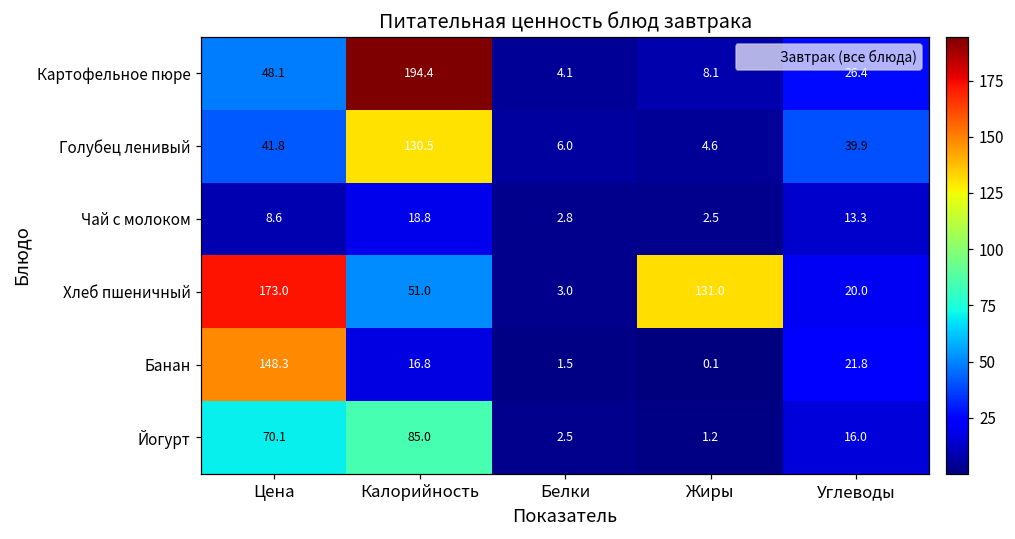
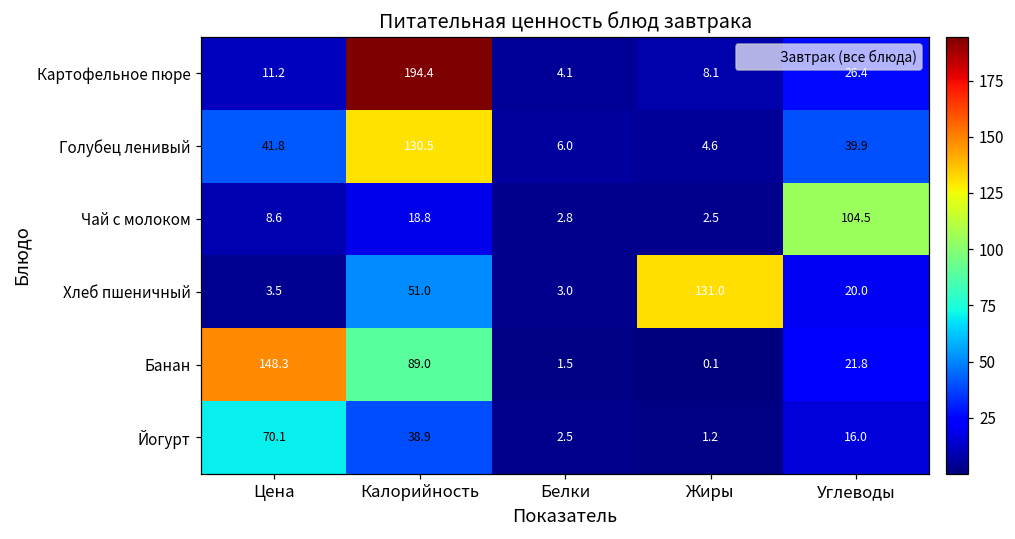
  {
    "Картофельное пюре": {
-     "Цена": 48.1,
+     "Цена": 11.2,
      "Калорийность": 194.4,
      "Белки": 4.1,
      "Жиры": 8.1
    },
    "Голубец ленивый": {
      "Цена": 41.8,
      "Калорийность": 130.5,
      "Белки": 6.0,
      "Жиры": 4.6,
      "Углеводы": 39.9
    },
    "Чай с молоком": {
      "Цена": 8.6,
      "Калорийность": 18.8,
      "Белки": 2.8,
      "Жиры": 2.5,
-     "Углеводы": 13.3
+     "Углеводы": 104.5
    },
    "Хлеб пшеничный": {
-     "Цена": 173.0,
+     "Цена": 3.5,
      "Калорийность": 51.0,
      "Белки": 3.0,
      "Жиры": 131.0,
      "Углеводы": 20.0
    },
    "Банан": {
      "Цена": 148.3,
-     "Калорийность": 16.8,
+     "Калорийность": 89.0,
      "Белки": 1.5,
      "Жиры": 0.1,
      "Углеводы": 21.8
    },
    "Йогурт": {
      "Цена": 70.1,
-     "Калорийность": 85.0,
+     "Калорийность": 38.9,
      "Белки": 2.5,
      "Жиры": 1.2,
      "Углеводы": 16.0
    }
  }
